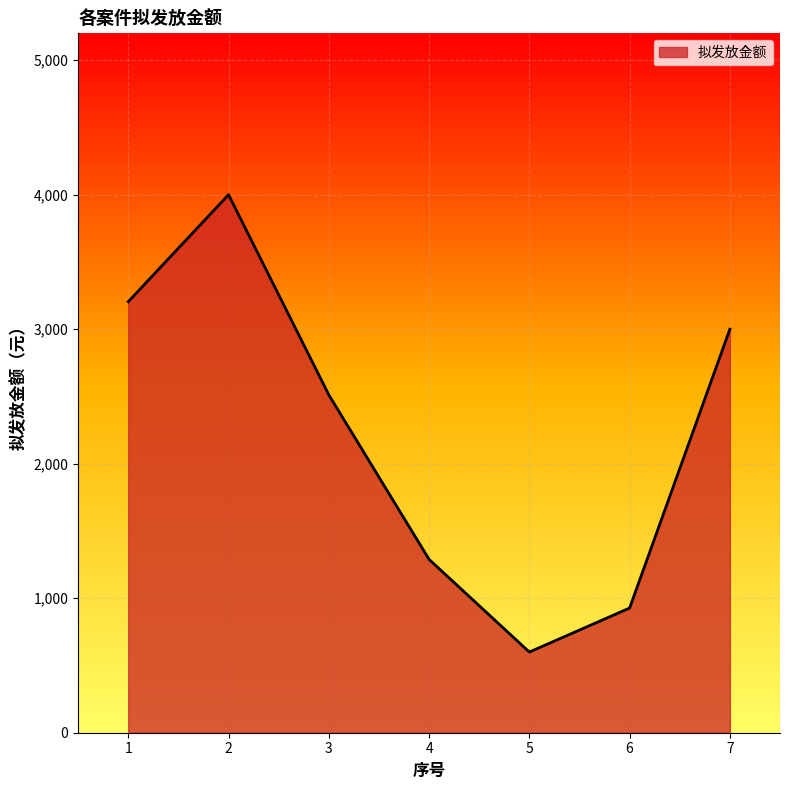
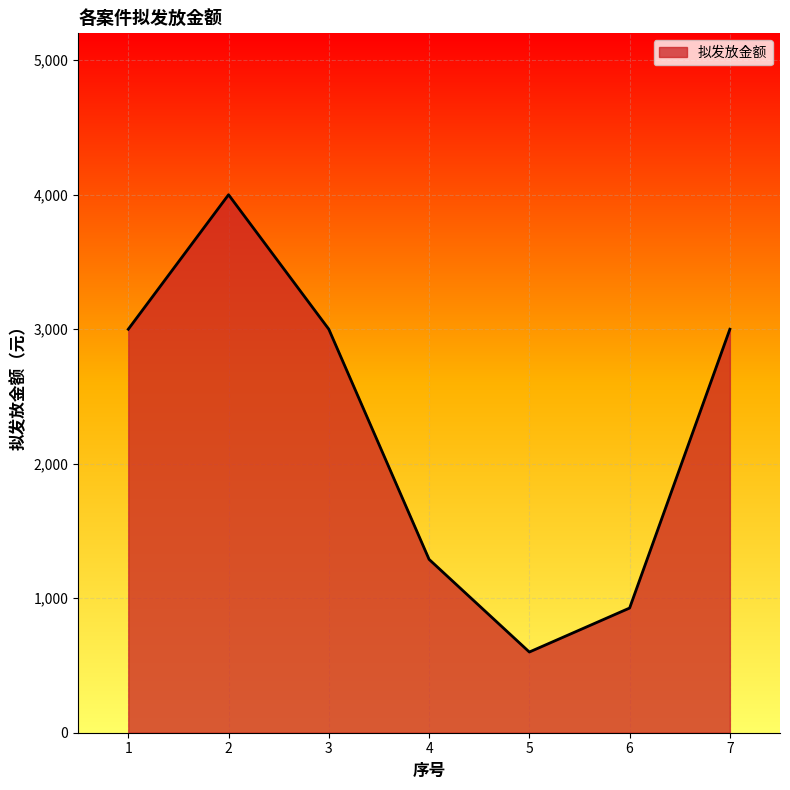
  {
-   "1": "3,210",
+   "1": "3,000",
    "2": "4,000",
-   "3": "2,510",
+   "3": "3,000",
    "4": "1,290",
    "5": "600",
    "6": "930",
    "7": "3,000"
  }
